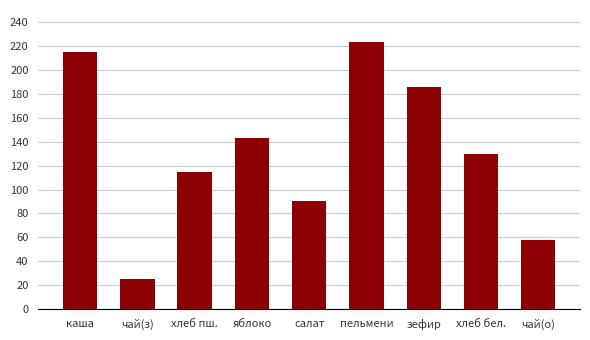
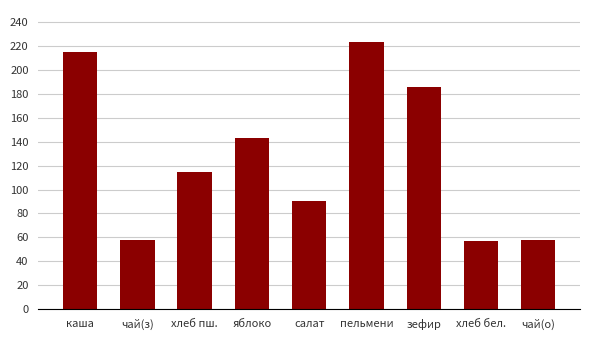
  {
    "каша": 215,
-   "чай(з)": 25,
+   "чай(з)": 58,
    "хлеб пш.": 115,
    "яблоко": 143,
    "салат": 90,
    "пельмени": 223,
    "зефир": 186,
-   "хлеб бел.": 130,
+   "хлеб бел.": 57,
    "чай(о)": 58
  }
